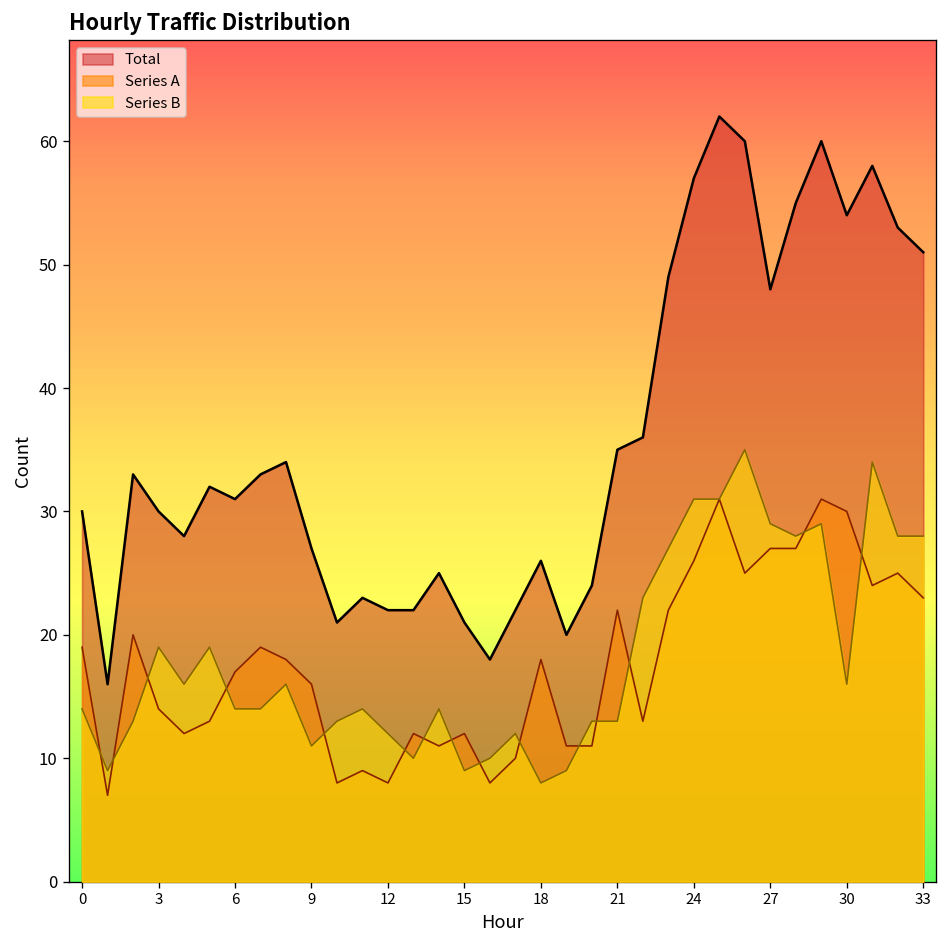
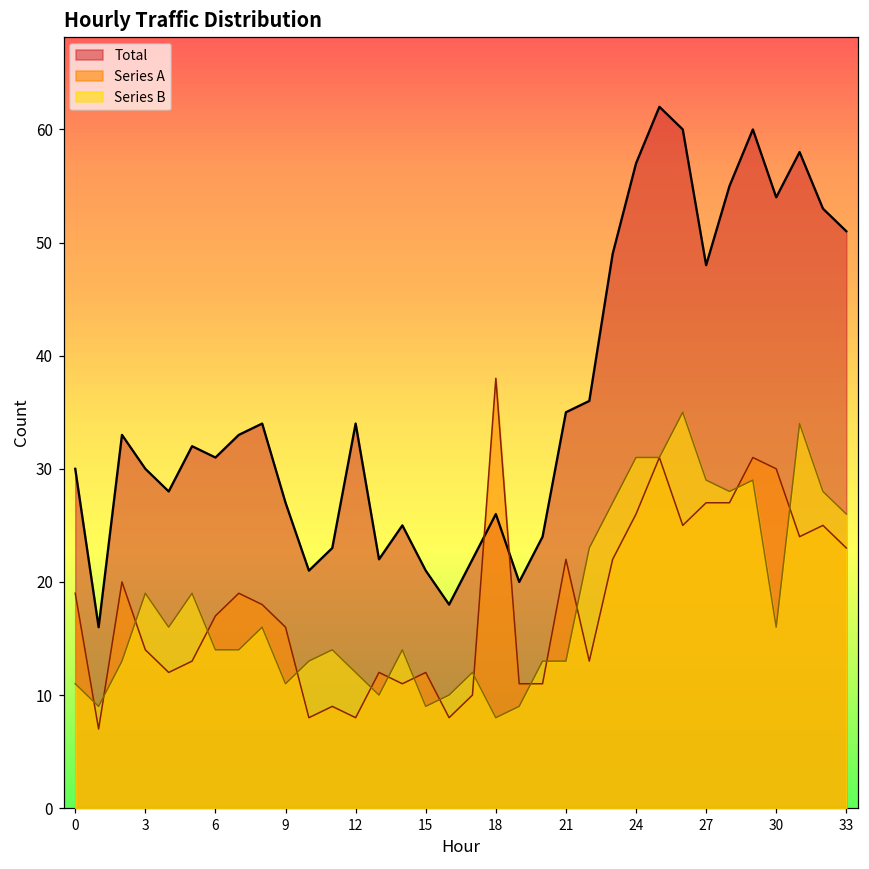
  {
    "Total": {
      "0": 30,
      "3": 30,
      "6": 31,
      "9": 27,
-     "12": 22,
+     "12": 34,
      "15": 21,
      "18": 26,
      "21": 35,
      "24": 57,
      "27": 48,
      "30": 54,
      "33": 51
    },
    "Series A": {
      "0": 19,
      "3": 14,
      "6": 17,
      "9": 16,
      "12": 8,
      "15": 12,
-     "18": 18,
+     "18": 38,
      "21": 22,
      "24": 26,
      "27": 27,
      "30": 30,
      "33": 23
    },
    "Series B": {
-     "0": 14,
+     "0": 11,
      "3": 19,
      "6": 14,
      "9": 11,
      "12": 12,
      "15": 9,
      "18": 8,
      "21": 13,
      "24": 31,
      "27": 29,
      "30": 16,
-     "33": 28
+     "33": 26
    }
  }
